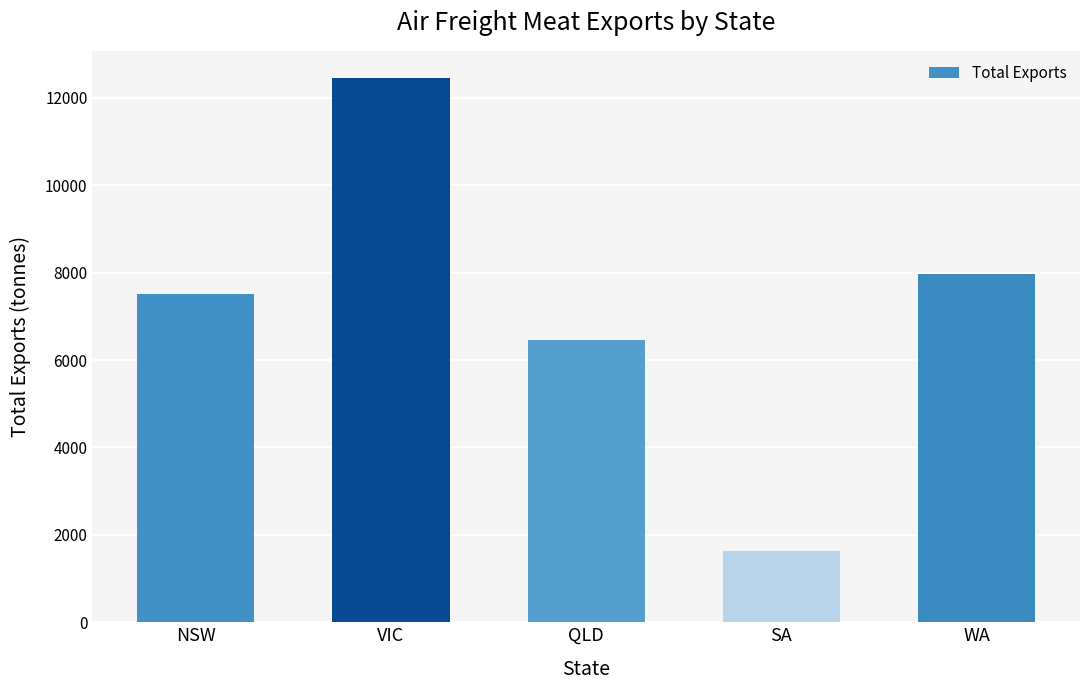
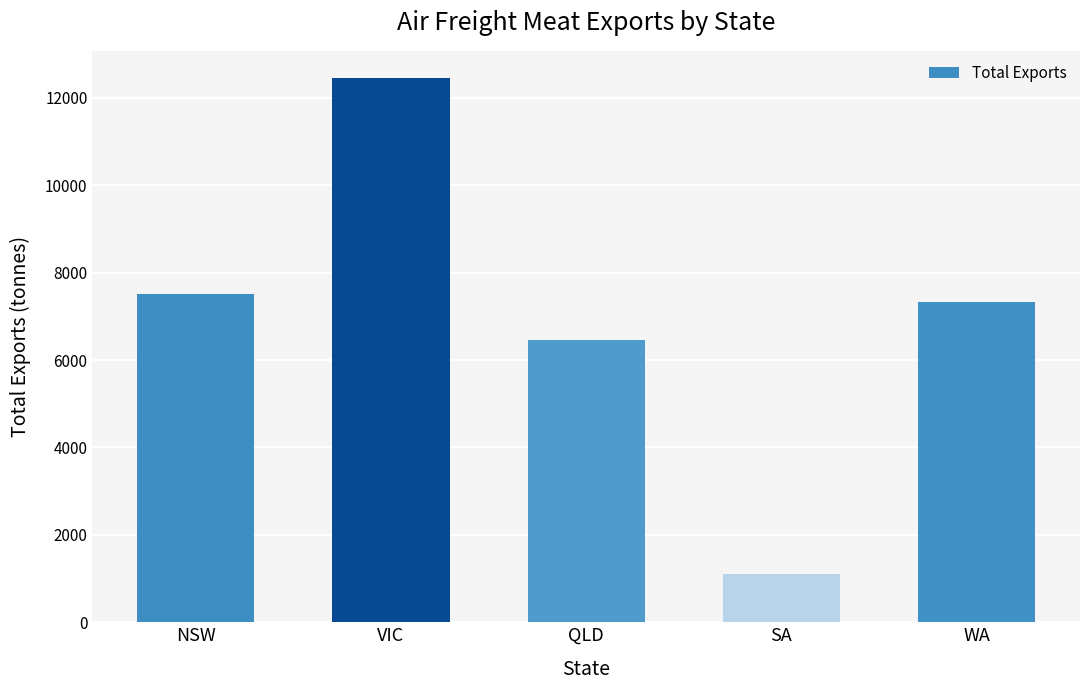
  {
    "NSW": 7500,
    "VIC": 12500,
    "QLD": 6500,
-   "SA": 1600,
-   "WA": 8000
+   "SA": 1100,
+   "WA": 7300
  }
